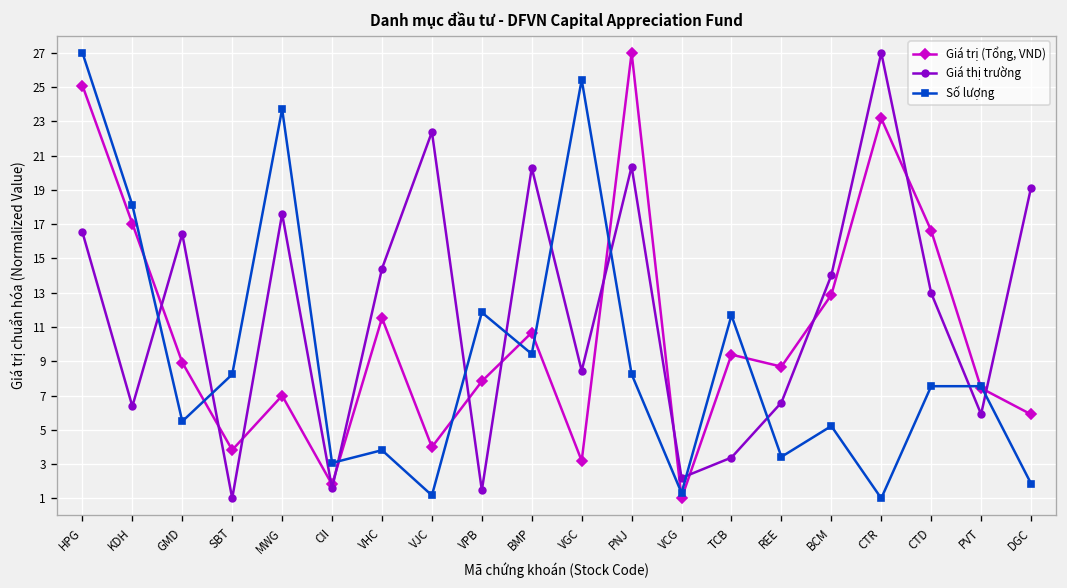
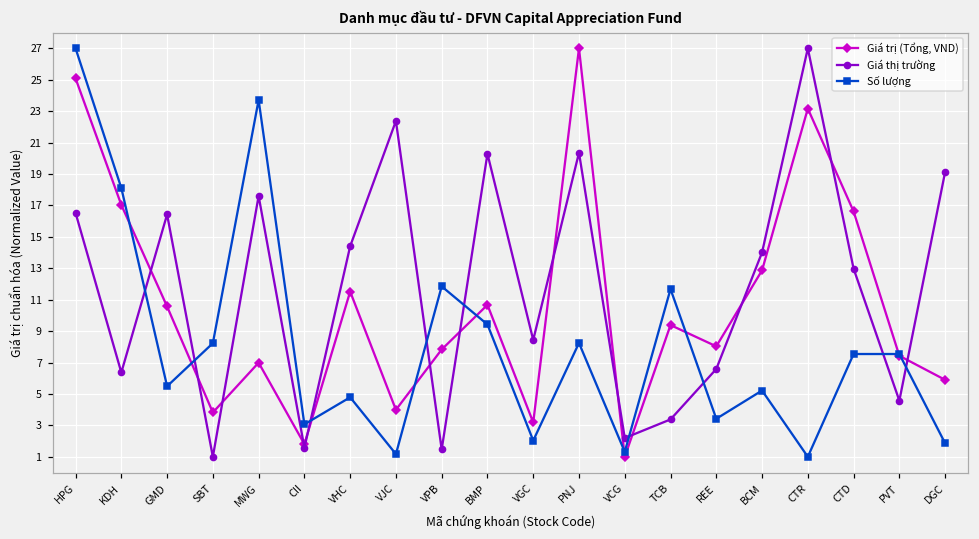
  {
    "Giá trị (Tổng, VND)": {
      "HPG": 25.1,
      "KDH": 17.0,
-     "GMD": 8.9,
+     "GMD": 10.6,
      "SBT": 3.8,
      "MWG": 7.0,
      "CII": 1.8,
      "VHC": 11.5,
      "VJC": 4.0,
      "VPB": 7.8,
      "BMP": 10.7,
      "VGC": 3.2,
      "PNJ": 27.0,
      "VCG": 1.0,
      "TCB": 9.4,
-     "REE": 8.7,
+     "REE": 8.0,
      "BCM": 12.9,
      "CTR": 23.2,
      "CTD": 16.6,
      "DGC": 5.9
    },
    "Giá thị trường": {
      "HPG": 16.5,
      "KDH": 6.4,
      "GMD": 16.4,
      "SBT": 1.0,
      "MWG": 17.6,
      "CII": 1.6,
      "VHC": 14.4,
      "VJC": 22.4,
      "VPB": 1.5,
      "BMP": 20.3,
      "VGC": 8.4,
      "PNJ": 20.4,
      "VCG": 2.2,
      "TCB": 3.4,
      "REE": 6.6,
      "BCM": 14.0,
      "CTR": 27.0,
      "CTD": 13.0,
-     "PVT": 5.9,
+     "PVT": 4.6,
      "DGC": 19.1
    },
    "Số lượng": {
      "HPG": 27.0,
      "KDH": 18.1,
      "GMD": 5.5,
      "SBT": 8.2,
      "MWG": 23.7,
      "CII": 3.1,
-     "VHC": 3.8,
+     "VHC": 4.8,
      "VJC": 1.2,
      "VPB": 11.8,
      "BMP": 9.4,
-     "VGC": 25.4,
+     "VGC": 2.0,
      "PNJ": 8.2,
      "VCG": 1.3,
      "TCB": 11.7,
      "REE": 3.4,
      "BCM": 5.2,
      "CTR": 1.0,
      "CTD": 7.5,
      "DGC": 1.9
    }
  }
